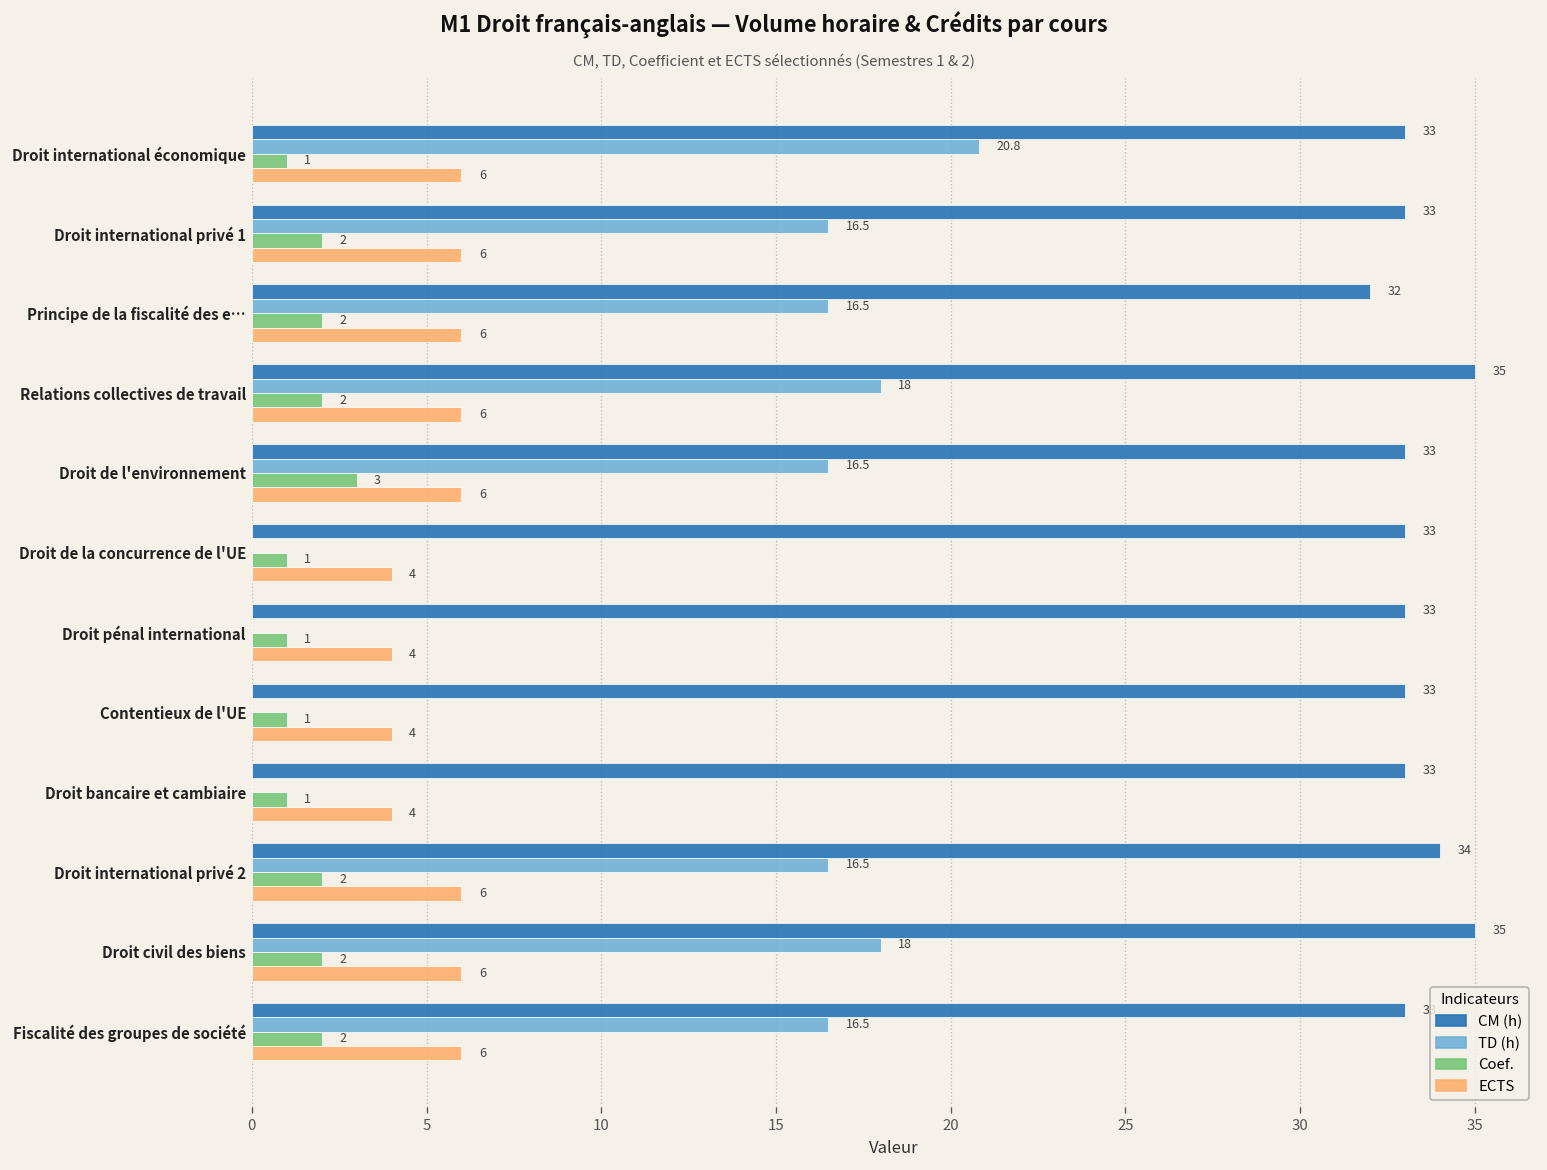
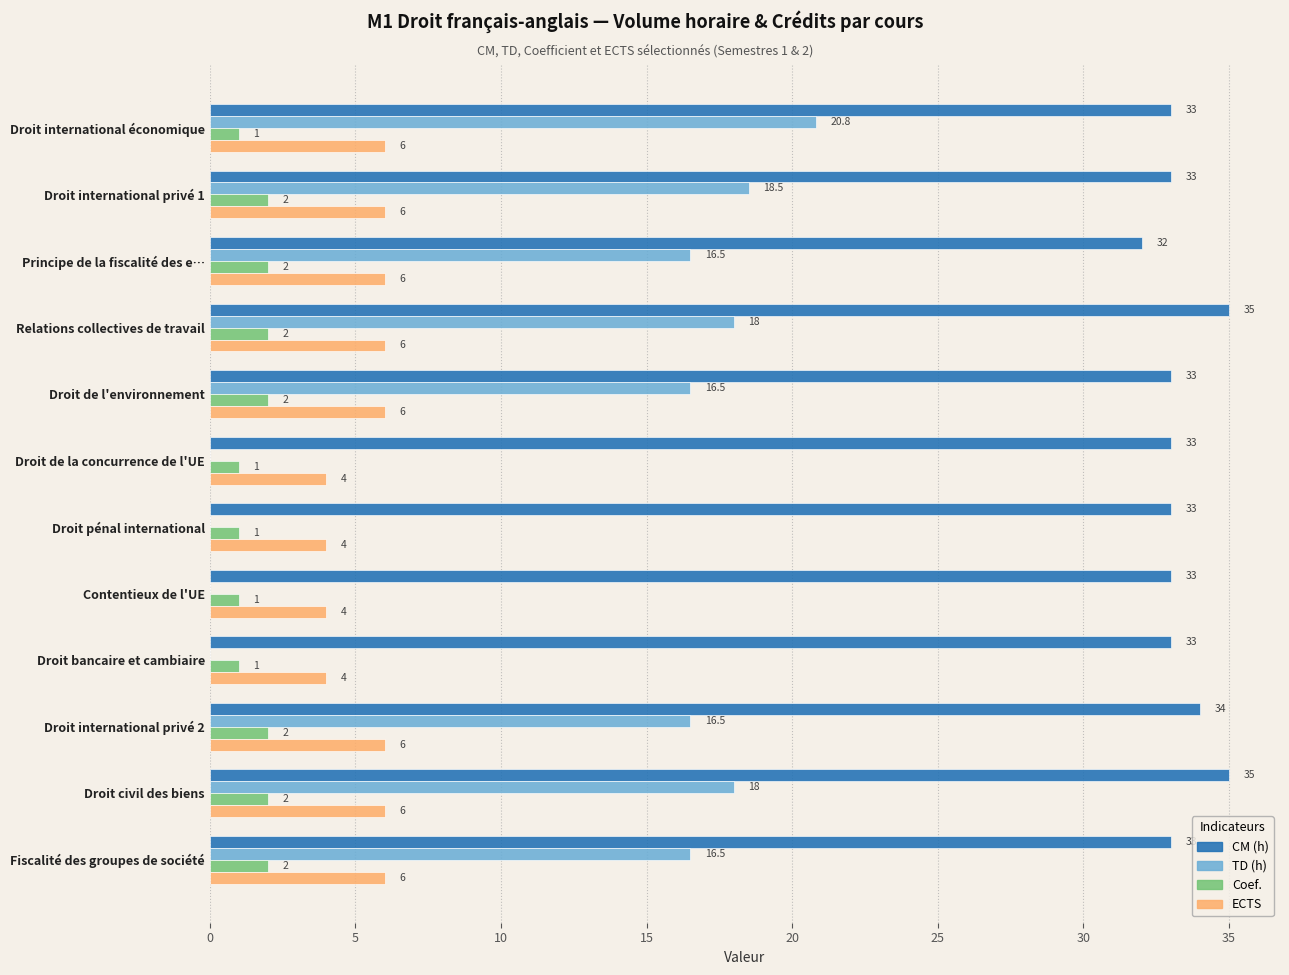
  {
    "CM (h)": {
      "Droit international économique": 33,
      "Droit international privé 1": 33,
      "Principe de la fiscalité des e…": 32,
      "Relations collectives de travail": 35,
      "Droit de l'environnement": 33,
      "Droit de la concurrence de l'UE": 33,
      "Droit pénal international": 33,
      "Contentieux de l'UE": 33,
      "Droit bancaire et cambiaire": 33,
      "Droit international privé 2": 34,
      "Droit civil des biens": 35
    },
    "TD (h)": {
      "Droit international économique": 20.8,
-     "Droit international privé 1": 16.5,
+     "Droit international privé 1": 18.5,
      "Principe de la fiscalité des e…": 16.5,
      "Relations collectives de travail": 18,
      "Droit de l'environnement": 16.5,
      "Droit international privé 2": 16.5,
      "Droit civil des biens": 18,
      "Fiscalité des groupes de société": 16.5
    },
    "Coef.": {
      "Droit international économique": 1,
      "Droit international privé 1": 2,
      "Principe de la fiscalité des e…": 2,
      "Relations collectives de travail": 2,
-     "Droit de l'environnement": 3,
+     "Droit de l'environnement": 2,
      "Droit de la concurrence de l'UE": 1,
      "Droit pénal international": 1,
      "Contentieux de l'UE": 1,
      "Droit bancaire et cambiaire": 1,
      "Droit international privé 2": 2,
      "Droit civil des biens": 2,
      "Fiscalité des groupes de société": 2
    },
    "ECTS": {
      "Droit international économique": 6,
      "Droit international privé 1": 6,
      "Principe de la fiscalité des e…": 6,
      "Relations collectives de travail": 6,
      "Droit de l'environnement": 6,
      "Droit de la concurrence de l'UE": 4,
      "Droit pénal international": 4,
      "Contentieux de l'UE": 4,
      "Droit bancaire et cambiaire": 4,
      "Droit international privé 2": 6,
      "Droit civil des biens": 6,
      "Fiscalité des groupes de société": 6
    }
  }
